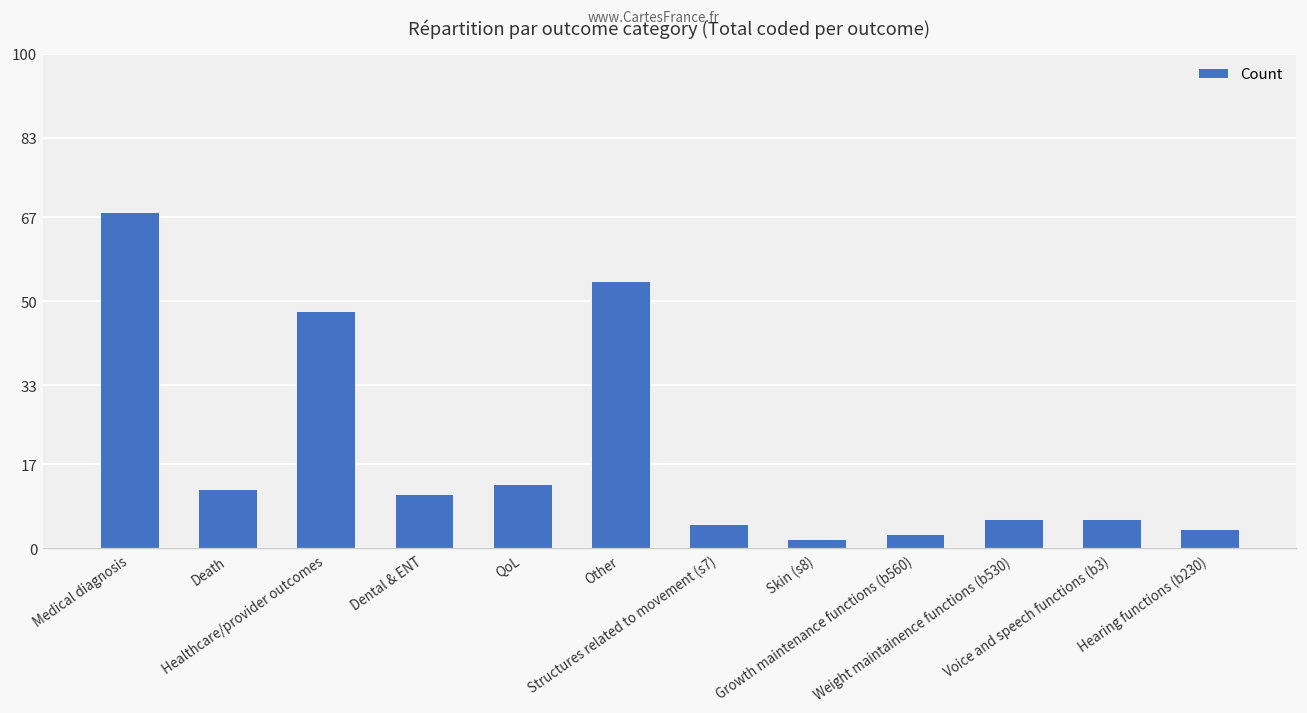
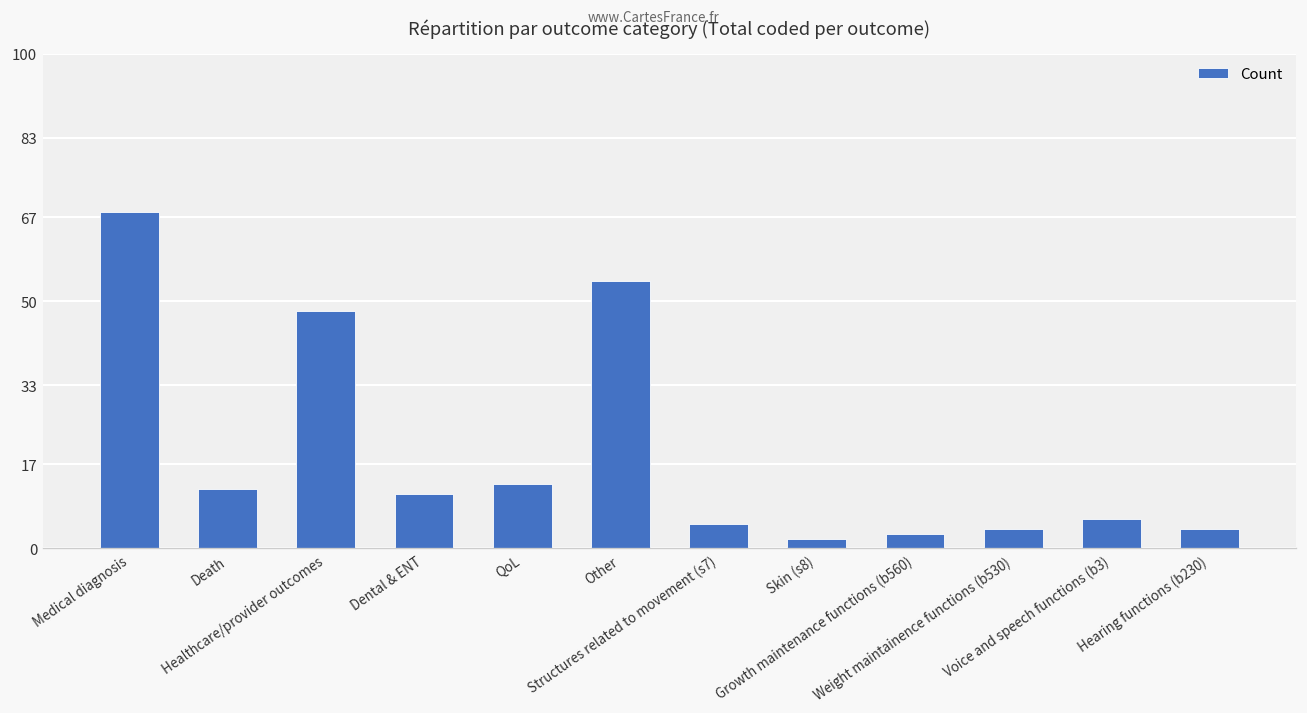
  {
    "Medical diagnosis": 68,
    "Death": 12,
    "Healthcare/provider outcomes": 48,
    "Dental & ENT": 11,
    "QoL": 13,
    "Other": 54,
    "Structures related to movement (s7)": 5,
    "Skin (s8)": 2,
    "Growth maintenance functions (b560)": 3,
-   "Weight maintainence functions (b530)": 6,
+   "Weight maintainence functions (b530)": 4,
    "Voice and speech functions (b3)": 6,
    "Hearing functions (b230)": 4
  }
